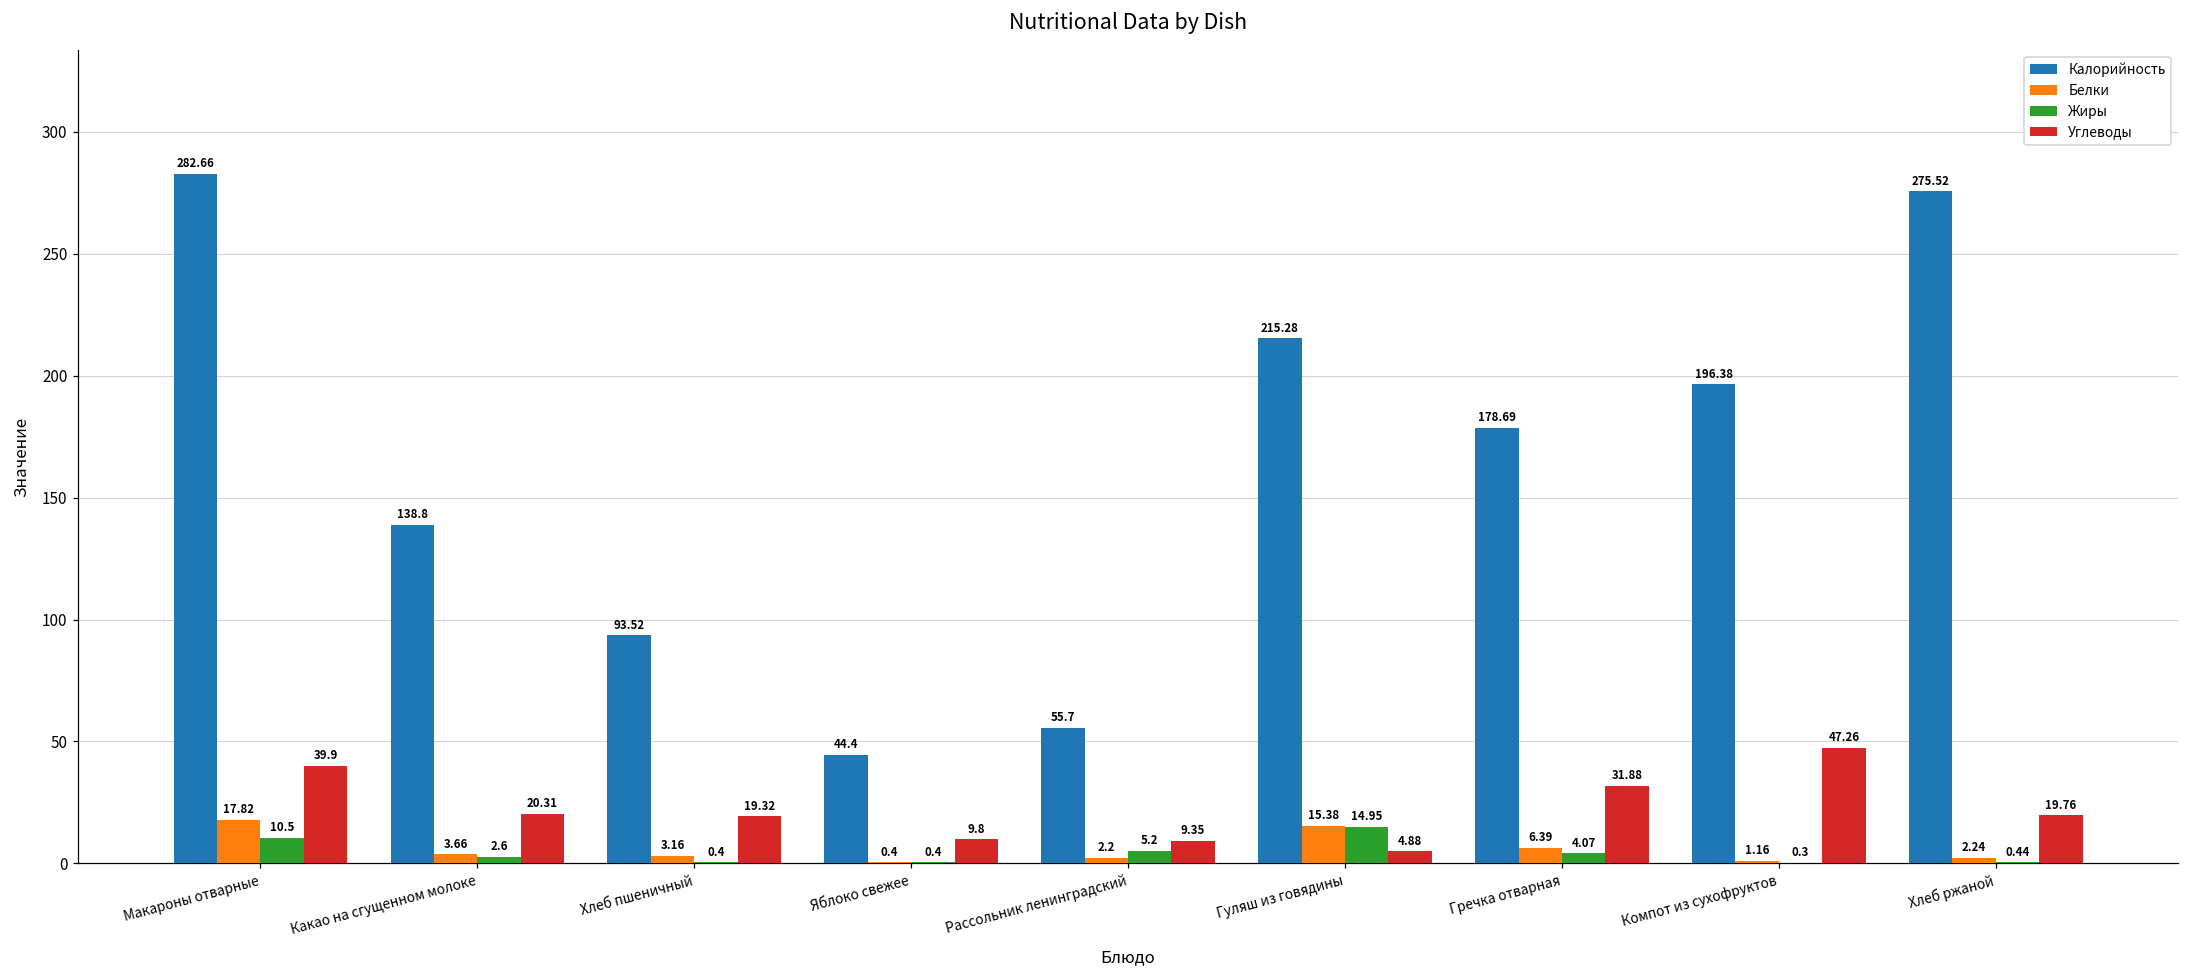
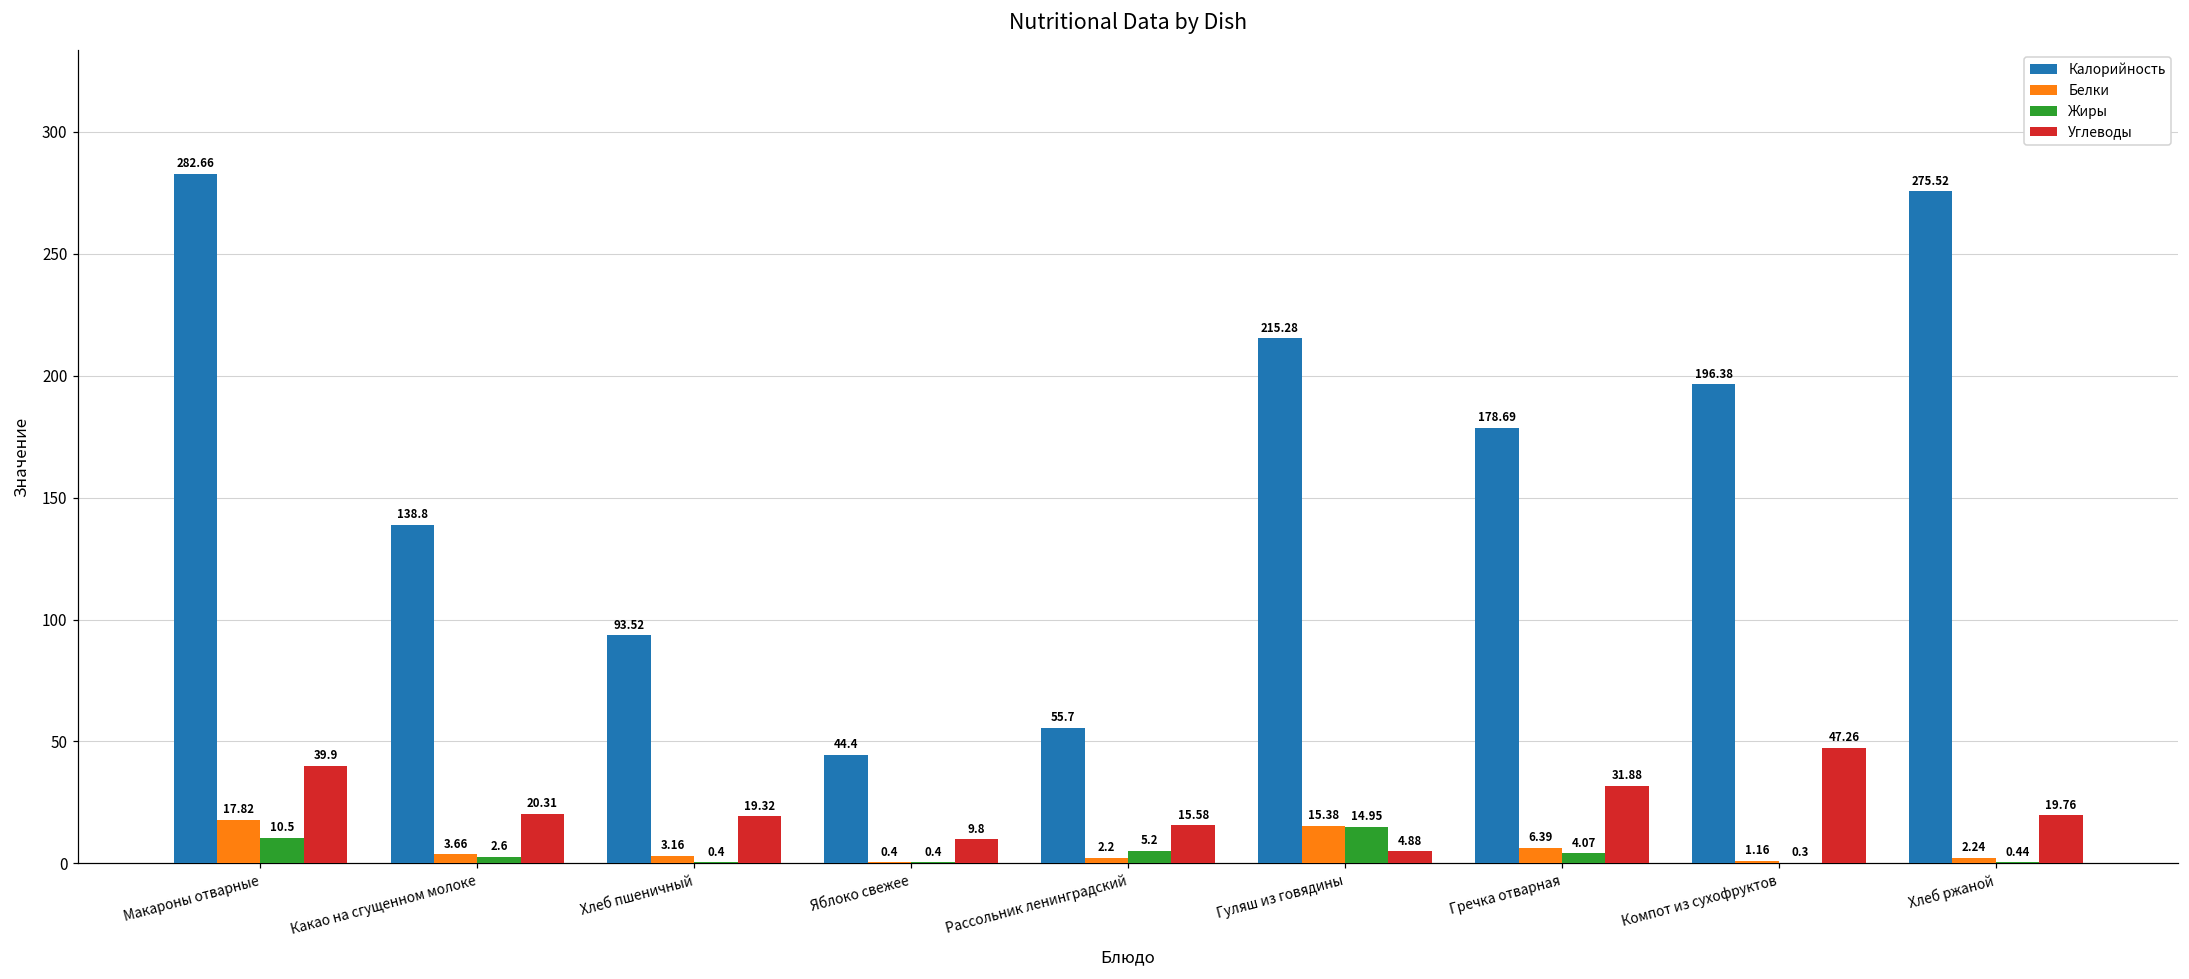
  {
    "Калорийность": {
      "Макароны отварные": 282.66,
      "Какао на сгущенном молоке": 138.8,
      "Хлеб пшеничный": 93.52,
      "Яблоко свежее": 44.4,
      "Рассольник ленинградский": 55.7,
      "Гуляш из говядины": 215.28,
      "Гречка отварная": 178.69,
      "Компот из сухофруктов": 196.38,
      "Хлеб ржаной": 275.52
    },
    "Белки": {
      "Макароны отварные": 17.82,
      "Какао на сгущенном молоке": 3.66,
      "Хлеб пшеничный": 3.16,
      "Яблоко свежее": 0.4,
      "Рассольник ленинградский": 2.2,
      "Гуляш из говядины": 15.38,
      "Гречка отварная": 6.39,
      "Компот из сухофруктов": 1.16,
      "Хлеб ржаной": 2.24
    },
    "Жиры": {
      "Макароны отварные": 10.5,
      "Какао на сгущенном молоке": 2.6,
      "Хлеб пшеничный": 0.4,
      "Яблоко свежее": 0.4,
      "Рассольник ленинградский": 5.2,
      "Гуляш из говядины": 14.95,
      "Гречка отварная": 4.07,
      "Компот из сухофруктов": 0.3,
      "Хлеб ржаной": 0.44
    },
    "Углеводы": {
      "Макароны отварные": 39.9,
      "Какао на сгущенном молоке": 20.31,
      "Хлеб пшеничный": 19.32,
      "Яблоко свежее": 9.8,
-     "Рассольник ленинградский": 9.35,
+     "Рассольник ленинградский": 15.58,
      "Гуляш из говядины": 4.88,
      "Гречка отварная": 31.88,
      "Компот из сухофруктов": 47.26,
      "Хлеб ржаной": 19.76
    }
  }
